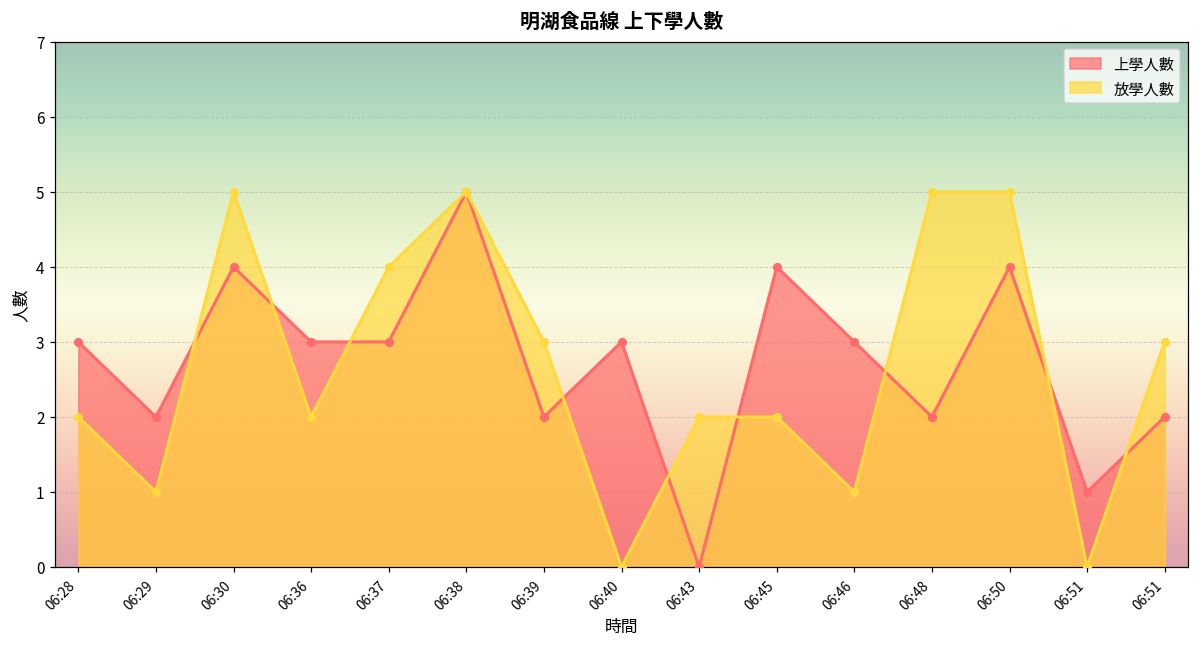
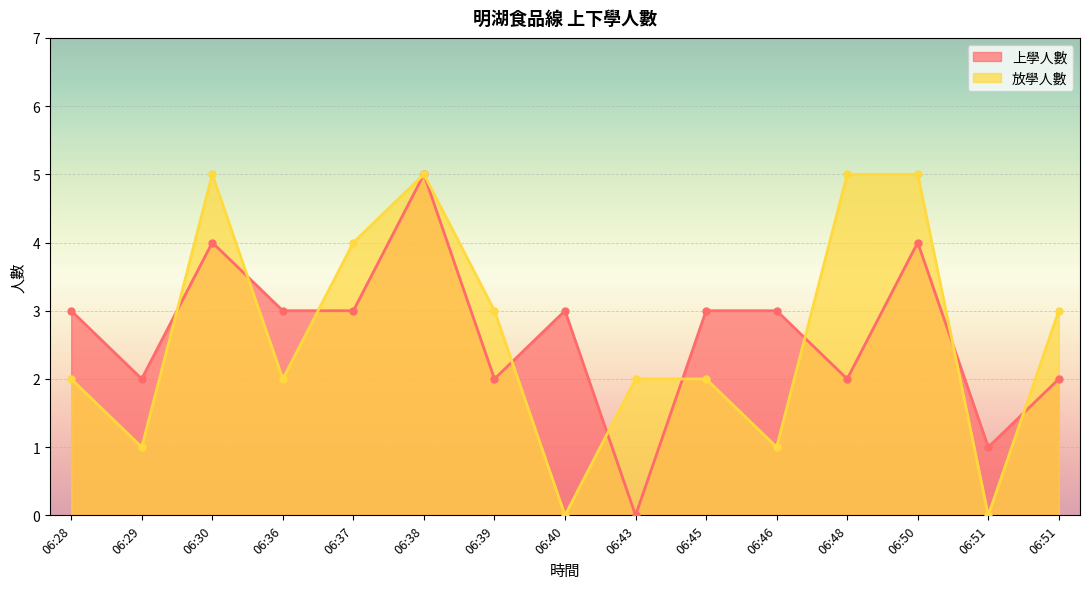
  {
    "上學人數": {
      "06:28": 3,
      "06:29": 2,
      "06:30": 4,
      "06:36": 3,
      "06:37": 3,
      "06:39": 2,
      "06:40": 3,
      "06:43": 0,
-     "06:45": 4,
+     "06:45": 3,
      "06:46": 3,
      "06:48": 2,
      "06:50": 4
    },
    "放學人數": {
      "06:28": 2,
      "06:29": 1,
      "06:30": 5,
      "06:36": 2,
      "06:37": 4,
      "06:39": 3,
      "06:40": 0,
      "06:43": 2,
      "06:45": 2,
      "06:46": 1,
      "06:48": 5,
      "06:50": 5
    }
  }
